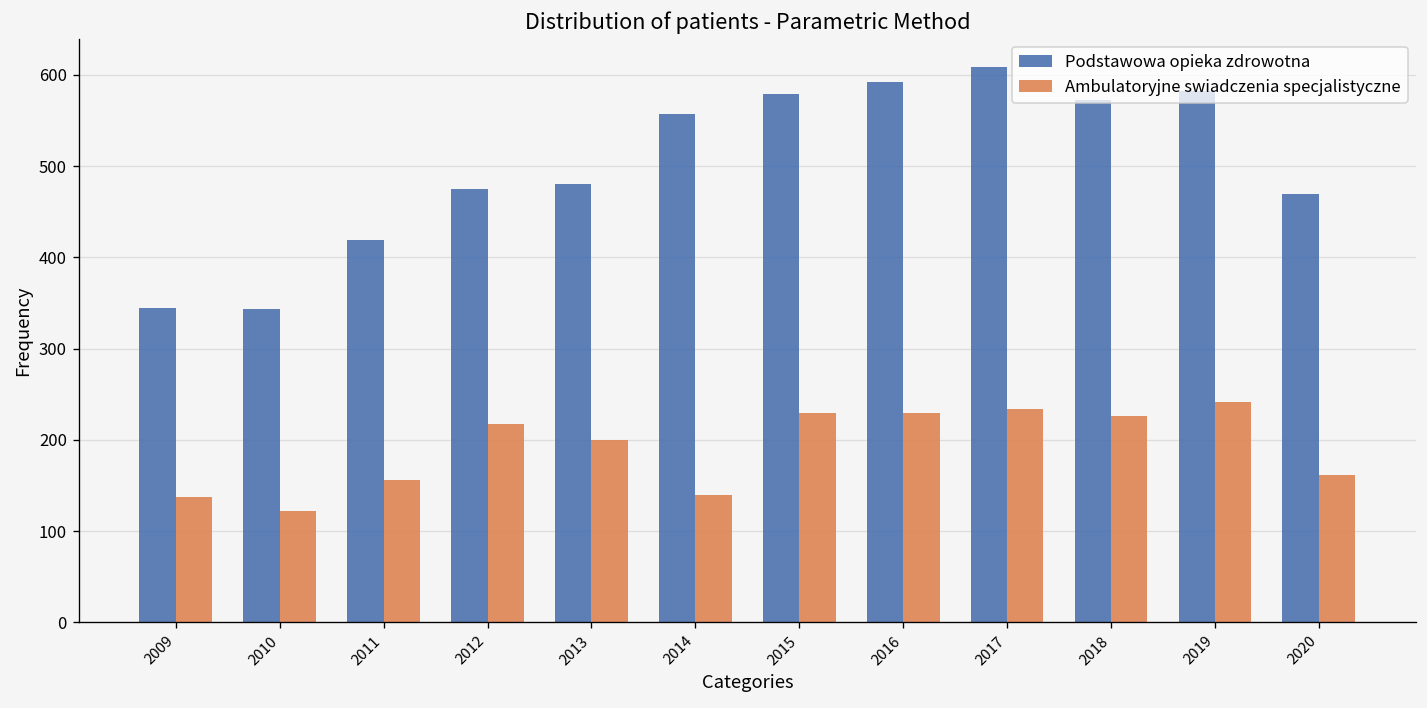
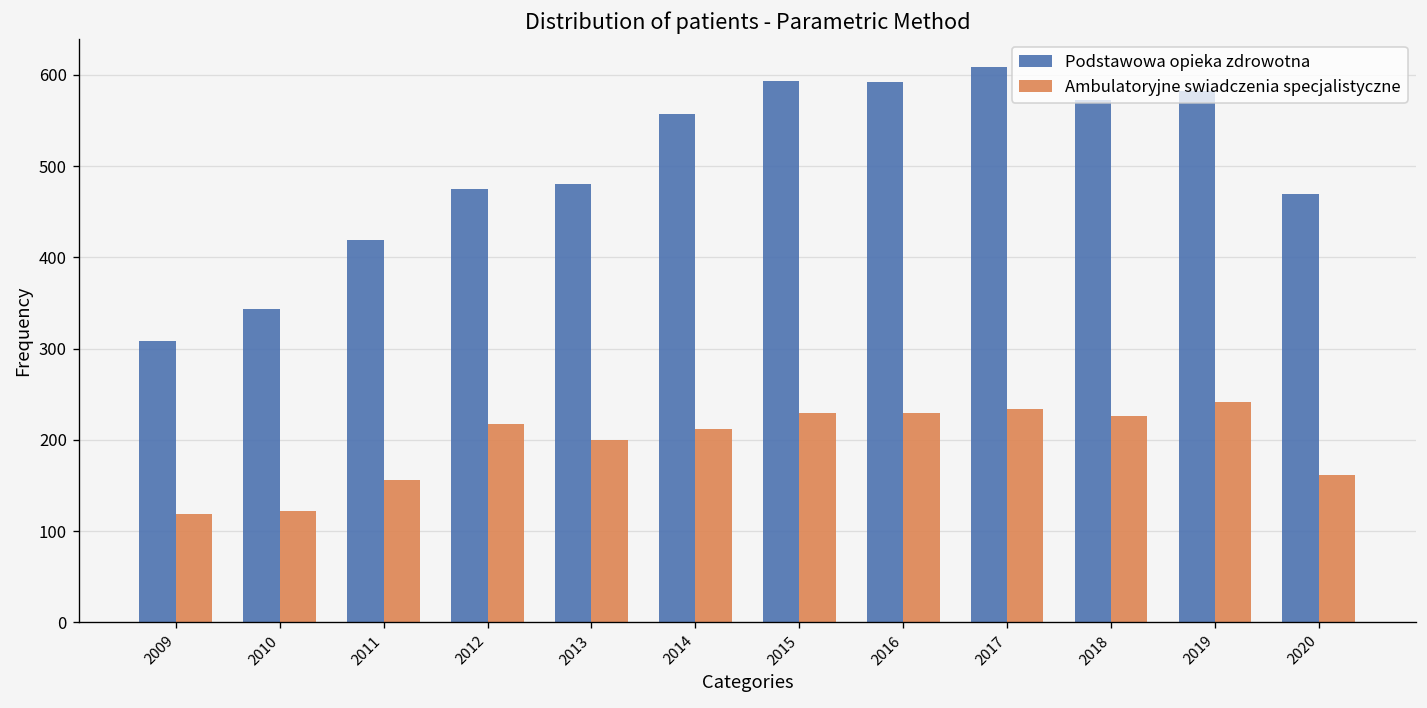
  {
    "Podstawowa opieka zdrowotna": {
-     "2009": 350,
+     "2009": 310,
      "2010": 340,
      "2011": 420,
      "2012": 480,
      "2013": 480,
      "2014": 560,
-     "2015": 580,
+     "2015": 590,
      "2016": 590,
      "2017": 610,
      "2020": 470
    },
    "Ambulatoryjne swiadczenia specjalistyczne": {
-     "2009": 140,
+     "2009": 120,
      "2010": 120,
      "2011": 160,
      "2012": 220,
      "2013": 200,
-     "2014": 140,
+     "2014": 210,
      "2015": 230,
      "2016": 230,
      "2017": 230,
      "2018": 230,
      "2019": 240,
      "2020": 160
    }
  }
